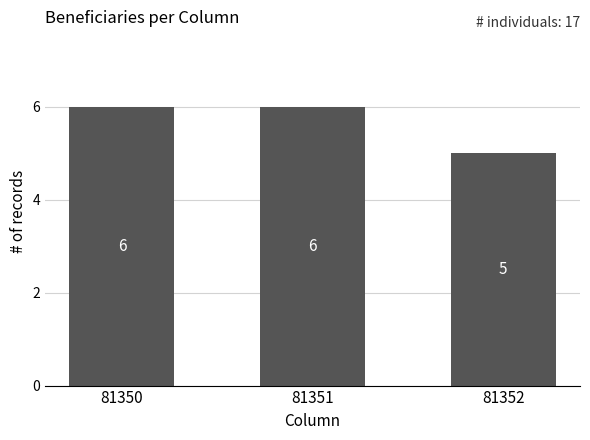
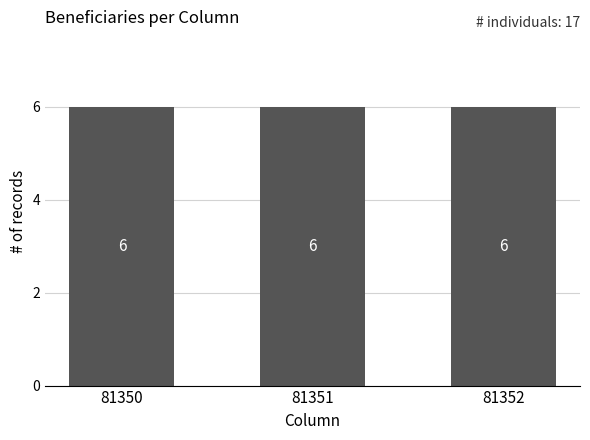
  {
    "81350": 6,
    "81351": 6,
-   "81352": 5
+   "81352": 6
  }
